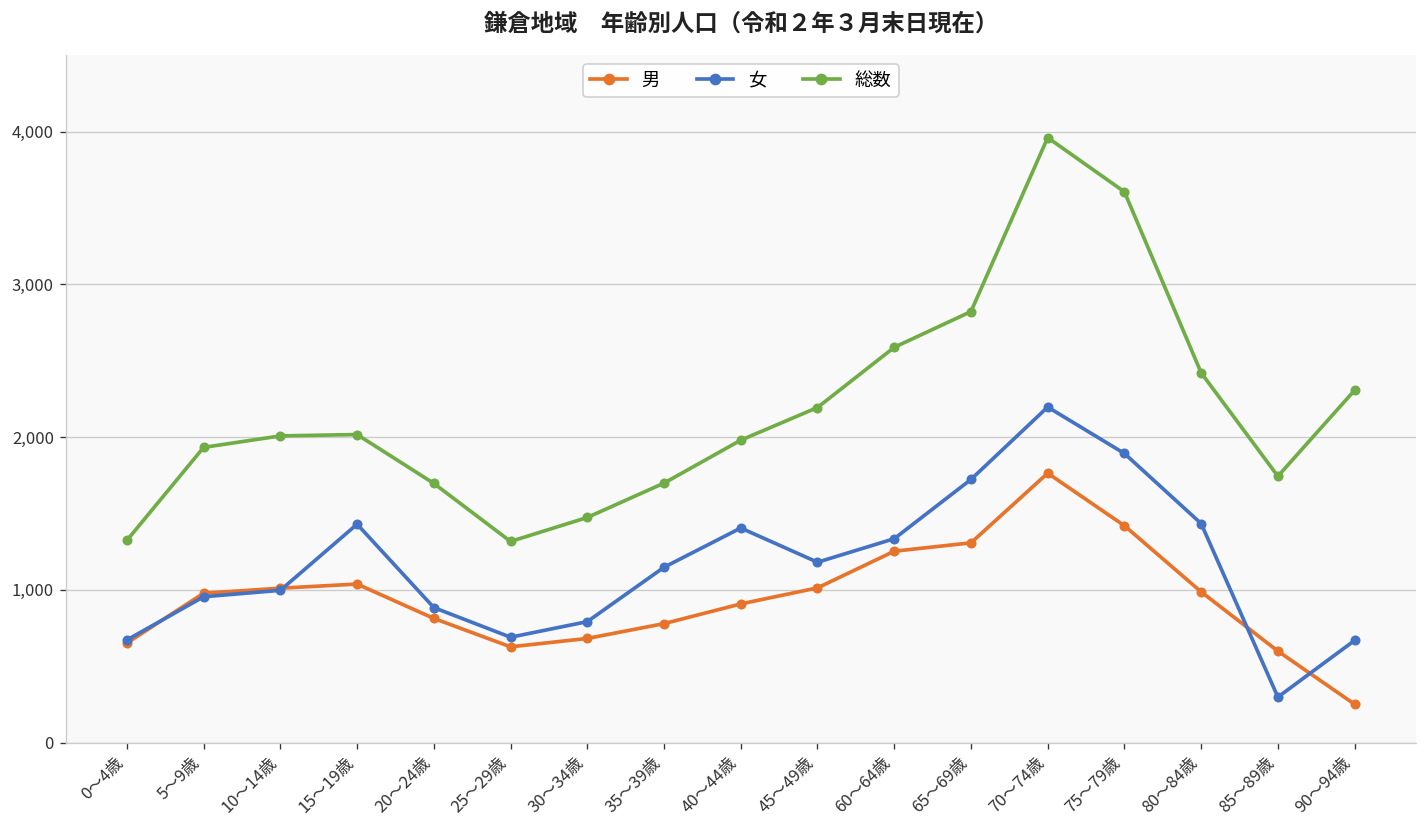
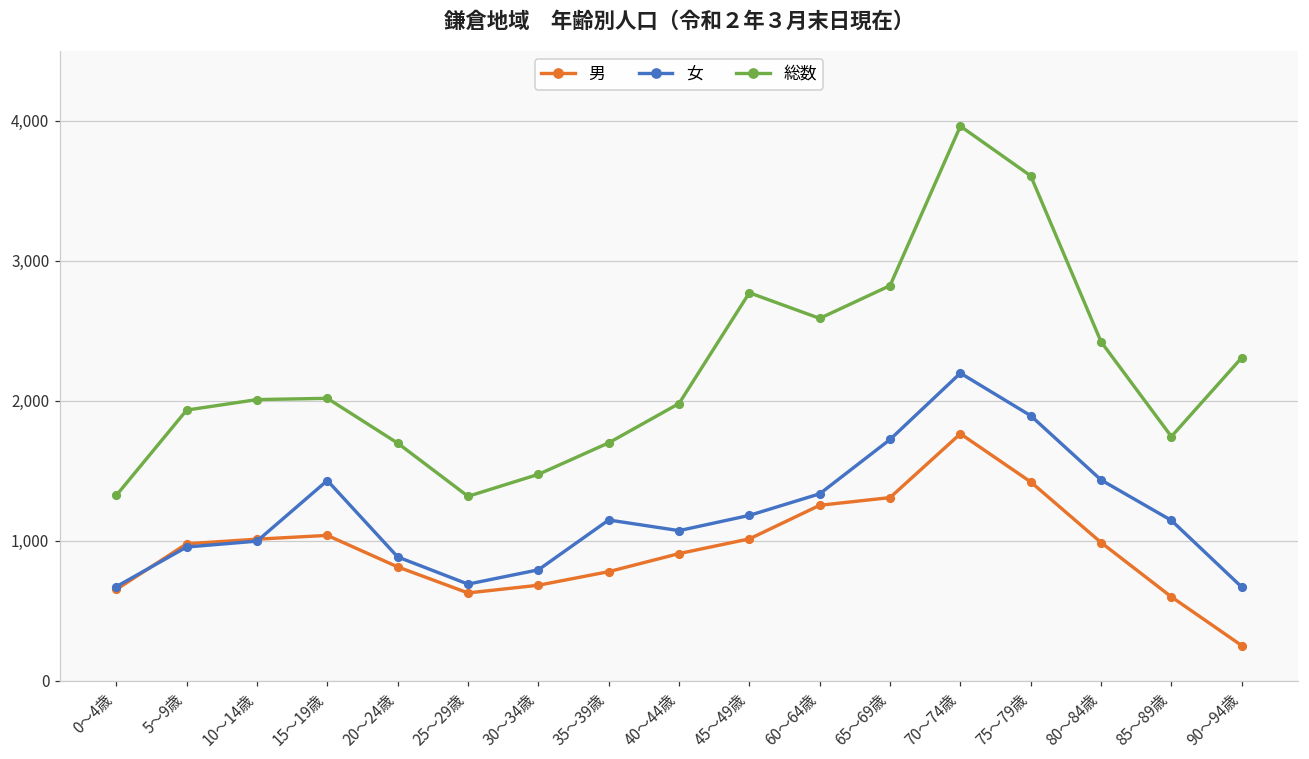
  {
    "男": {
      "0～4歳": "650",
      "5～9歳": "980",
      "15～19歳": "1,040",
      "20～24歳": "810",
      "25～29歳": "630",
      "30～34歳": "680",
      "35～39歳": "780",
      "40～44歳": "910",
      "45～49歳": "1,010",
      "60～64歳": "1,250",
      "65～69歳": "1,310",
      "70～74歳": "1,760",
      "75～79歳": "1,420",
      "80～84歳": "990",
      "85～89歳": "600",
      "90～94歳": "250"
    },
    "女": {
      "0～4歳": "670",
      "5～9歳": "960",
      "15～19歳": "1,430",
      "20～24歳": "880",
      "25～29歳": "690",
      "30～34歳": "790",
      "35～39歳": "1,150",
-     "40～44歳": "1,410",
+     "40～44歳": "1,070",
      "45～49歳": "1,180",
      "60～64歳": "1,340",
      "65～69歳": "1,720",
      "70～74歳": "2,200",
      "75～79歳": "1,890",
      "80～84歳": "1,430",
-     "85～89歳": "300",
+     "85～89歳": "1,150",
      "90～94歳": "670"
    },
    "総数": {
      "0～4歳": "1,320",
      "5～9歳": "1,930",
      "10～14歳": "2,010",
      "15～19歳": "2,020",
      "20～24歳": "1,700",
      "25～29歳": "1,320",
      "30～34歳": "1,470",
      "35～39歳": "1,700",
      "40～44歳": "1,980",
-     "45～49歳": "2,190",
+     "45～49歳": "2,770",
      "60～64歳": "2,590",
      "65～69歳": "2,820",
      "70～74歳": "3,960",
      "75～79歳": "3,610",
      "80～84歳": "2,420",
      "85～89歳": "1,740",
      "90～94歳": "2,310"
    }
  }
